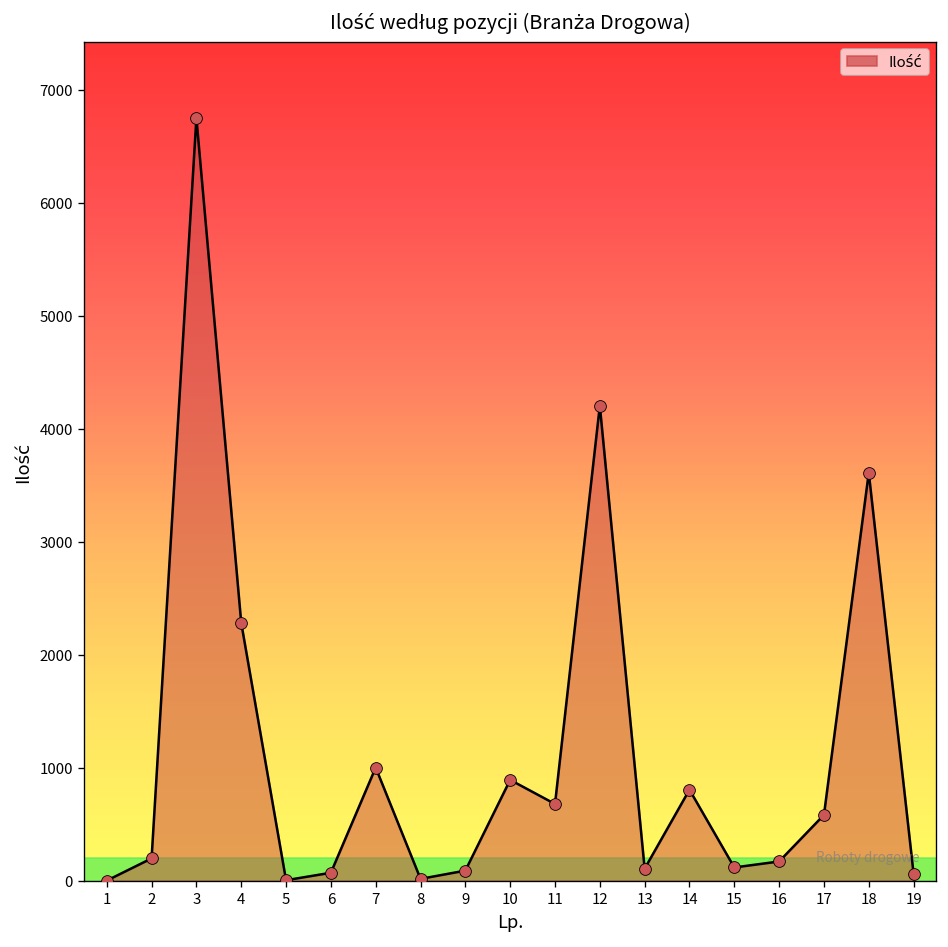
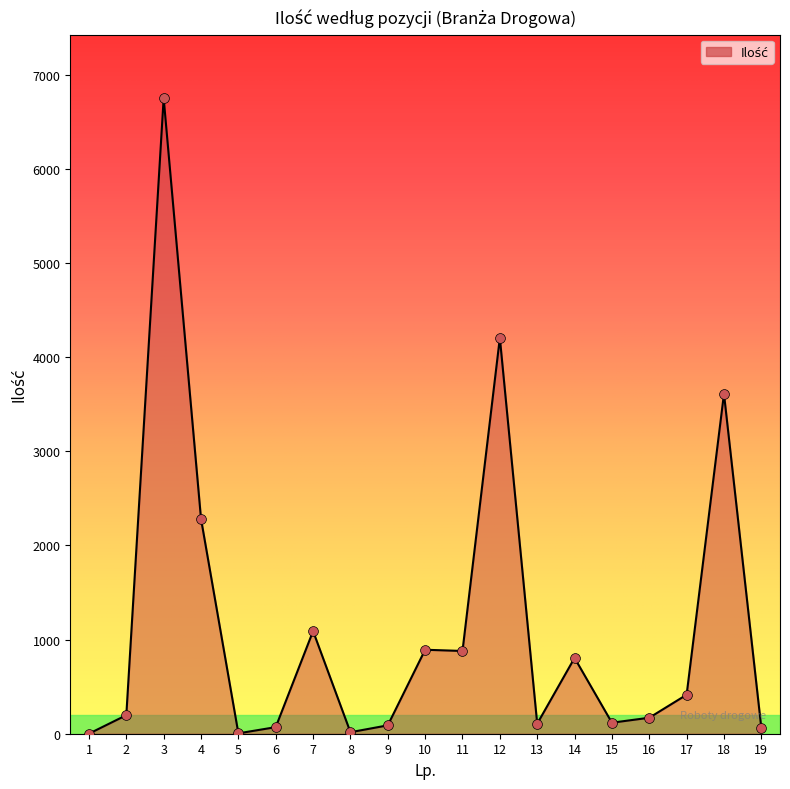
  {
    "3": 6800,
    "4": 2300,
-   "7": 1000,
+   "7": 1100,
    "10": 900,
-   "11": 700,
+   "11": 900,
    "12": 4200,
    "14": 800,
-   "17": 600,
+   "17": 400,
    "18": 3600
  }
